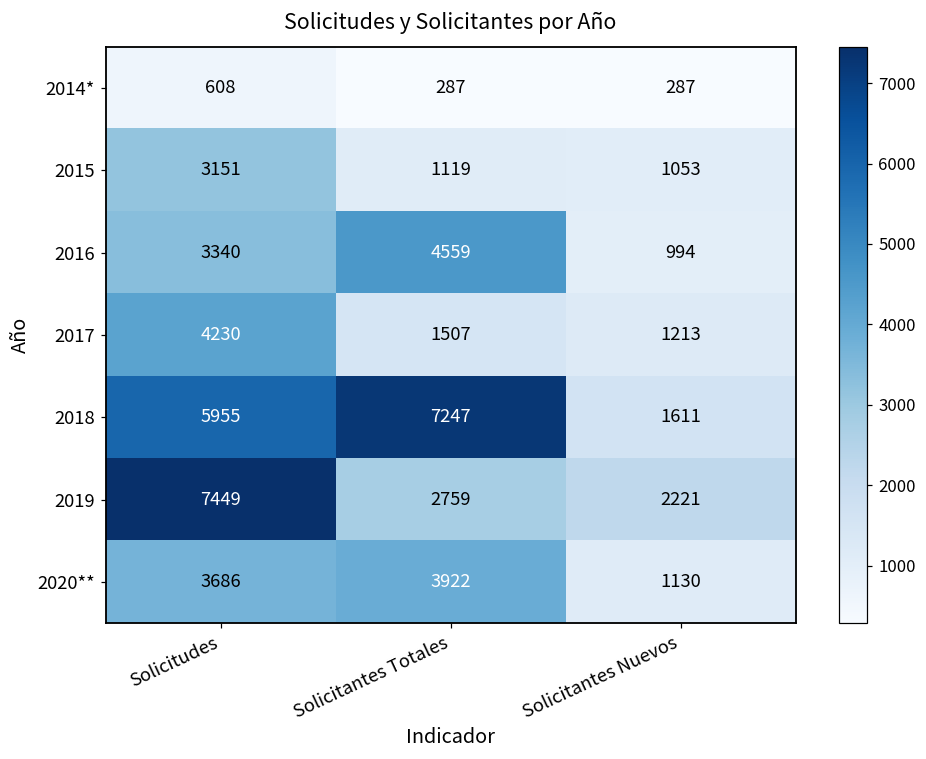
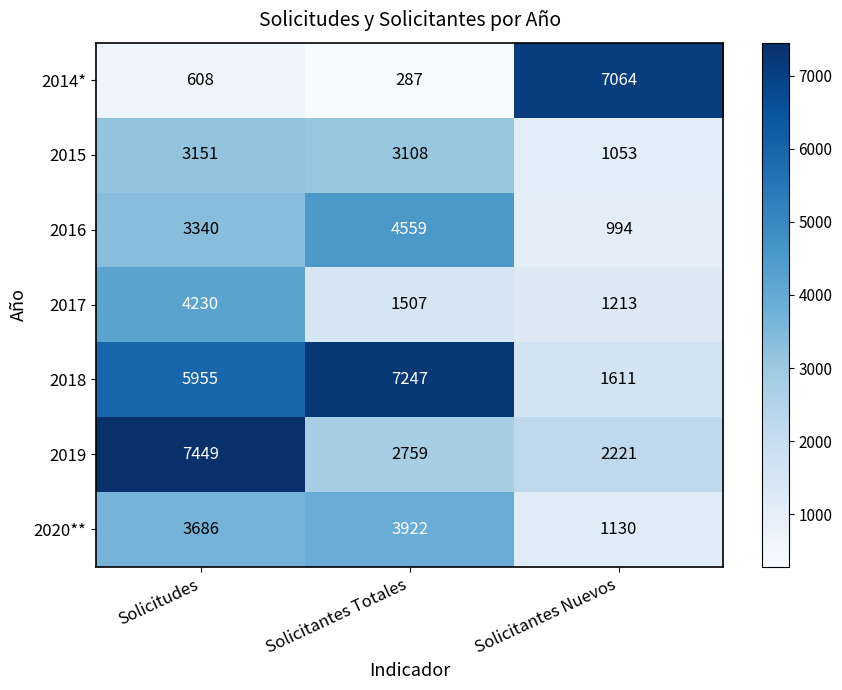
  {
    "2014*": {
      "Solicitudes": 608,
      "Solicitantes Totales": 287,
-     "Solicitantes Nuevos": 287
+     "Solicitantes Nuevos": 7064
    },
    "2015": {
      "Solicitudes": 3151,
-     "Solicitantes Totales": 1119,
+     "Solicitantes Totales": 3108,
      "Solicitantes Nuevos": 1053
    },
    "2016": {
      "Solicitudes": 3340,
      "Solicitantes Totales": 4559,
      "Solicitantes Nuevos": 994
    },
    "2017": {
      "Solicitudes": 4230,
      "Solicitantes Totales": 1507,
      "Solicitantes Nuevos": 1213
    },
    "2018": {
      "Solicitudes": 5955,
      "Solicitantes Totales": 7247,
      "Solicitantes Nuevos": 1611
    },
    "2019": {
      "Solicitudes": 7449,
      "Solicitantes Totales": 2759,
      "Solicitantes Nuevos": 2221
    },
    "2020**": {
      "Solicitudes": 3686,
      "Solicitantes Totales": 3922,
      "Solicitantes Nuevos": 1130
    }
  }
